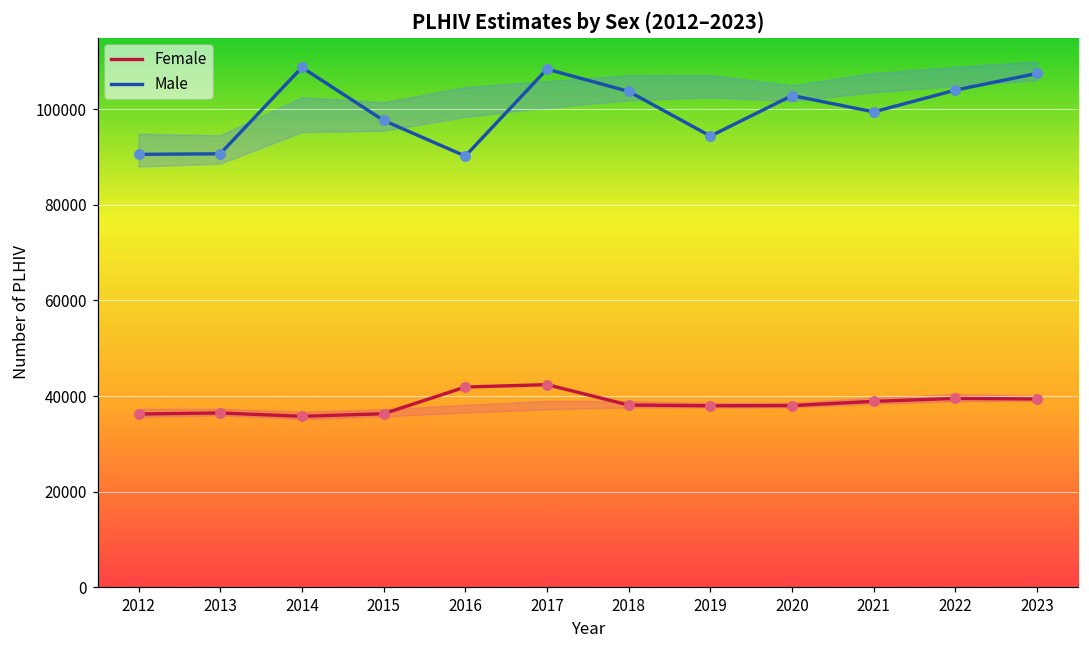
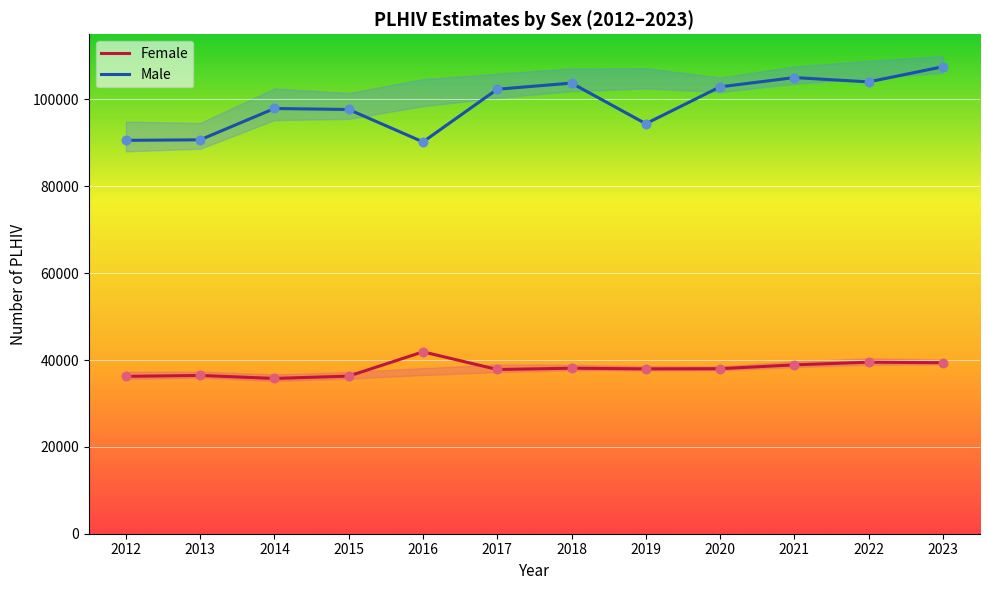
  {
    "Female": {
      "2012": 36000,
      "2013": 36000,
      "2014": 36000,
      "2015": 36000,
      "2016": 42000,
-     "2017": 42000,
+     "2017": 38000,
      "2018": 38000,
      "2019": 38000,
      "2021": 39000,
      "2022": 39000,
      "2023": 39000
    },
    "Male": {
      "2012": 91000,
      "2013": 91000,
-     "2014": 109000,
+     "2014": 98000,
      "2015": 98000,
      "2016": 90000,
-     "2017": 108000,
+     "2017": 102000,
      "2018": 104000,
      "2019": 94000,
      "2020": 103000,
-     "2021": 99000,
+     "2021": 105000,
      "2022": 104000,
      "2023": 108000
    }
  }
